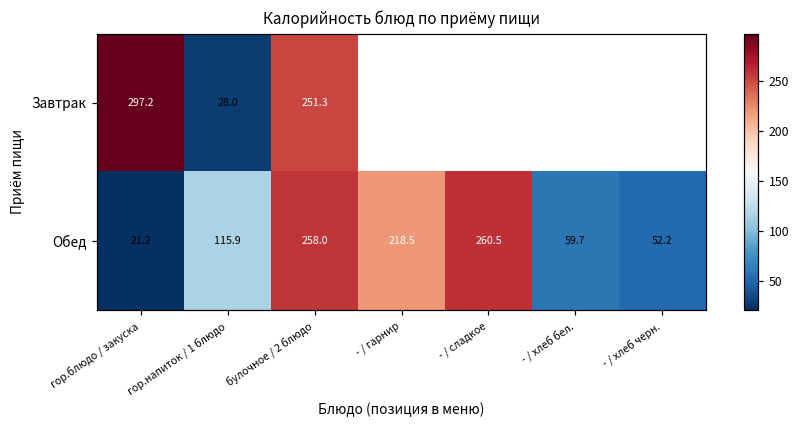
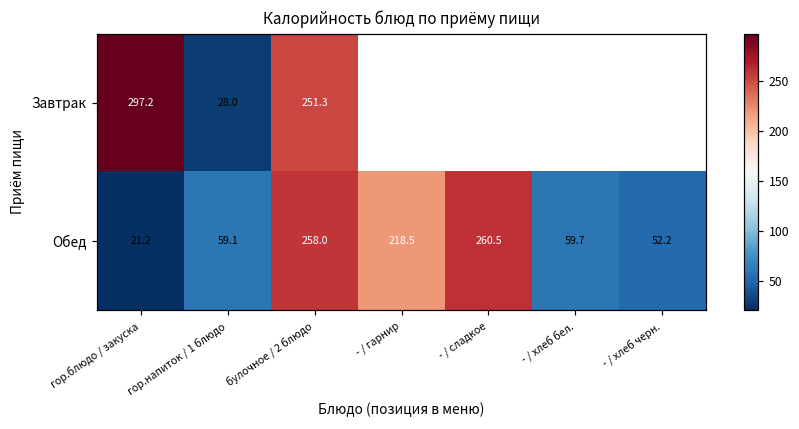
  {
    "Завтрак": {
      "гор.блюдо / закуска": 297.2,
      "гор.напиток / 1 блюдо": 28.0,
      "булочное / 2 блюдо": 251.3
    },
    "Обед": {
      "гор.блюдо / закуска": 21.2,
-     "гор.напиток / 1 блюдо": 115.9,
+     "гор.напиток / 1 блюдо": 59.1,
      "булочное / 2 блюдо": 258.0,
      "- / гарнир": 218.5,
      "- / сладкое": 260.5,
      "- / хлеб бел.": 59.7,
      "- / хлеб черн.": 52.2
    }
  }
